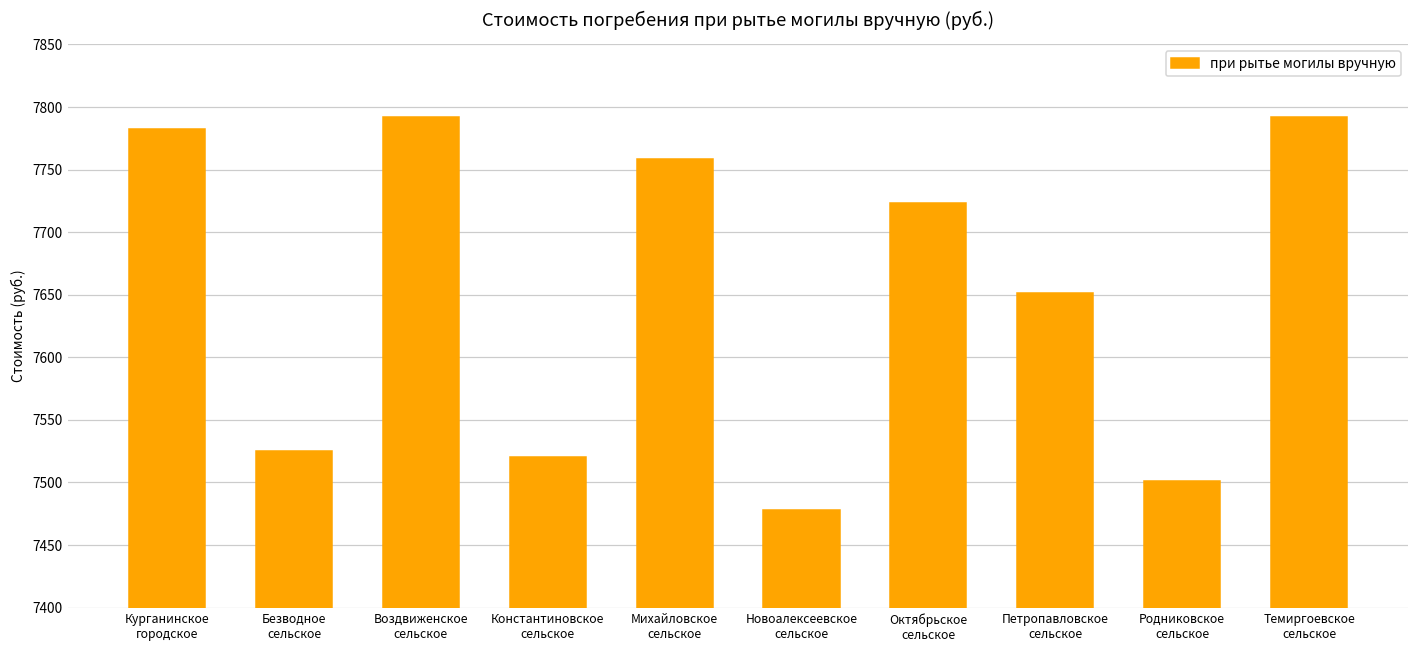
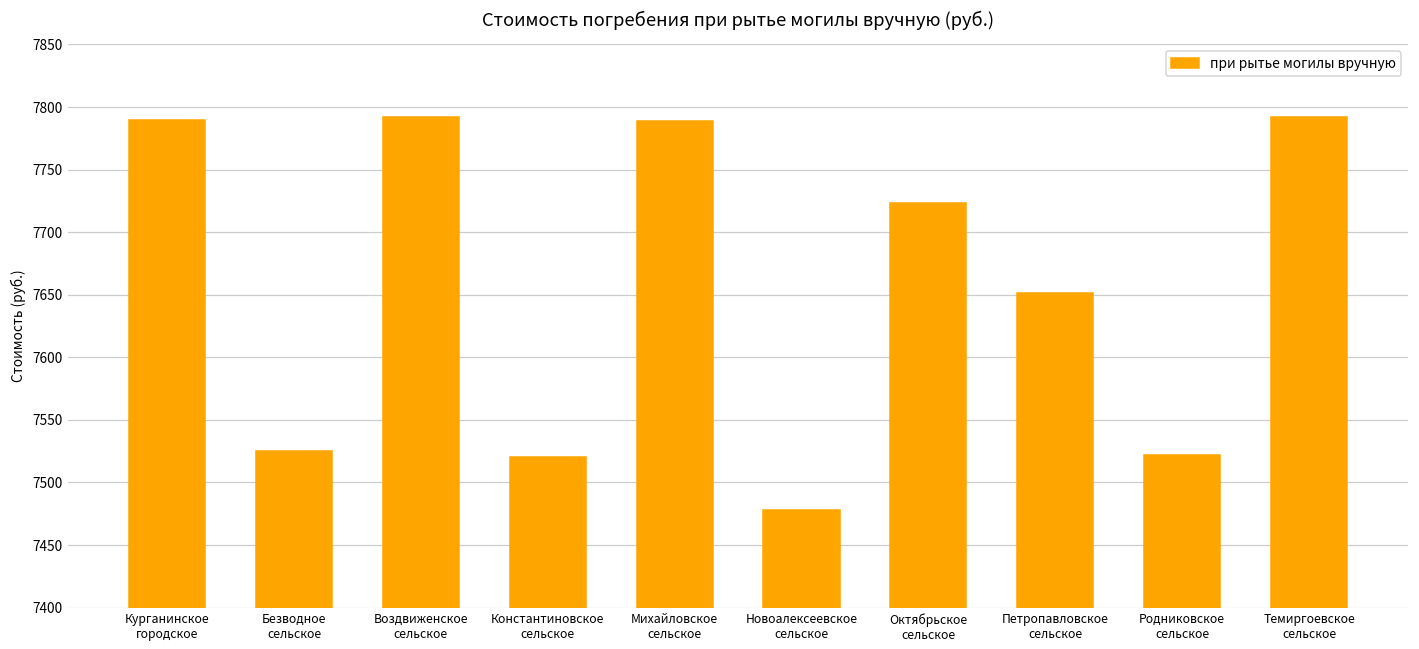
  {
-   "Курганинское городское": 7782,
+   "Курганинское городское": 7789,
    "Безводное сельское": 7525,
    "Воздвиженское сельское": 7792,
    "Константиновское сельское": 7520,
-   "Михайловское сельское": 7758,
+   "Михайловское сельское": 7789,
    "Новоалексеевское сельское": 7478,
    "Октябрьское сельское": 7723,
    "Петропавловское сельское": 7651,
-   "Родниковское сельское": 7501,
+   "Родниковское сельское": 7522,
    "Темиргоевское сельское": 7792
  }
